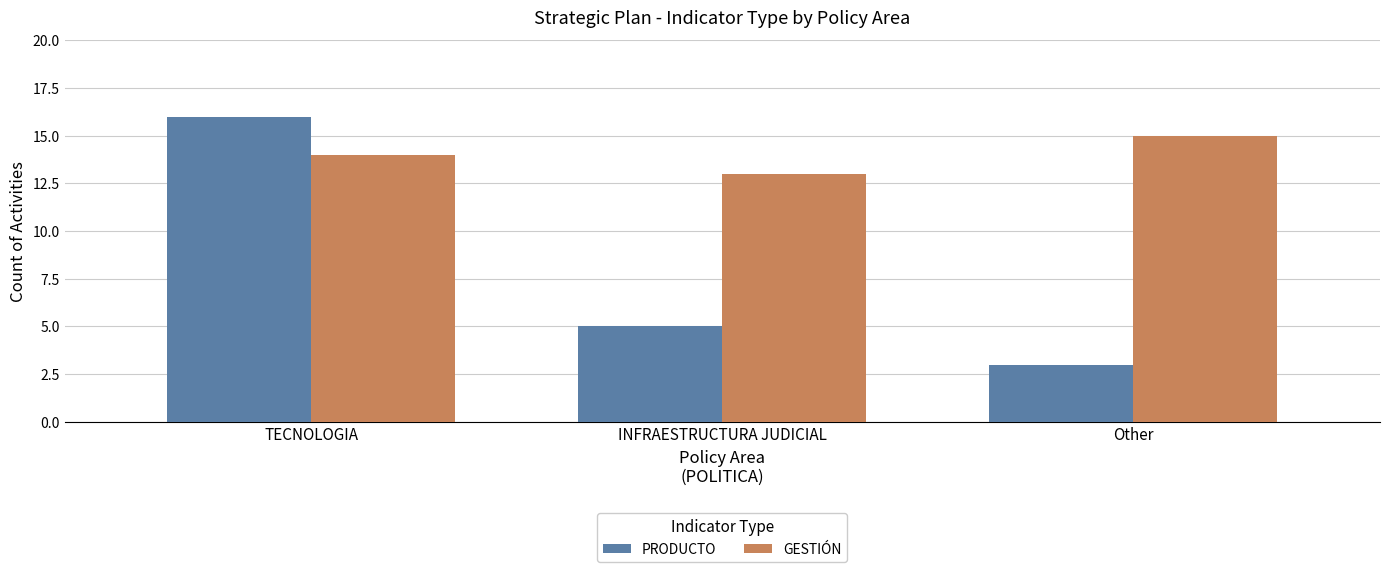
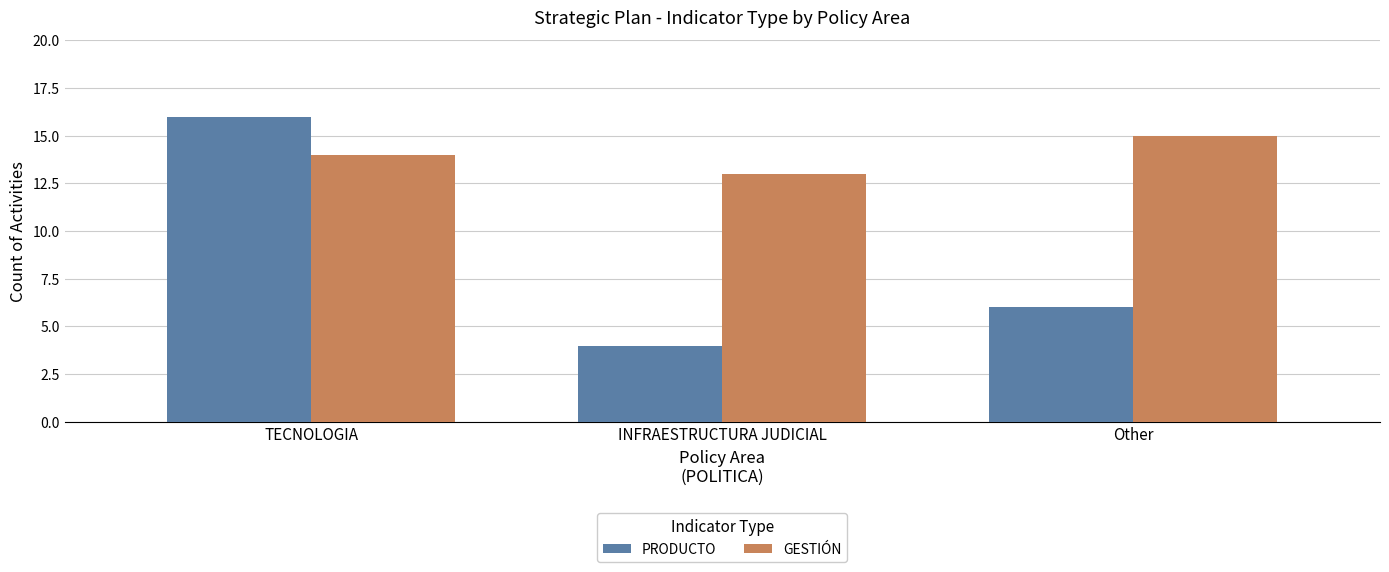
  {
    "PRODUCTO": {
      "TECNOLOGIA": 16,
-     "INFRAESTRUCTURA JUDICIAL": 5,
-     "Other": 3
+     "INFRAESTRUCTURA JUDICIAL": 4,
+     "Other": 6
    },
    "GESTIÓN": {
      "TECNOLOGIA": 14,
      "INFRAESTRUCTURA JUDICIAL": 13,
      "Other": 15
    }
  }
